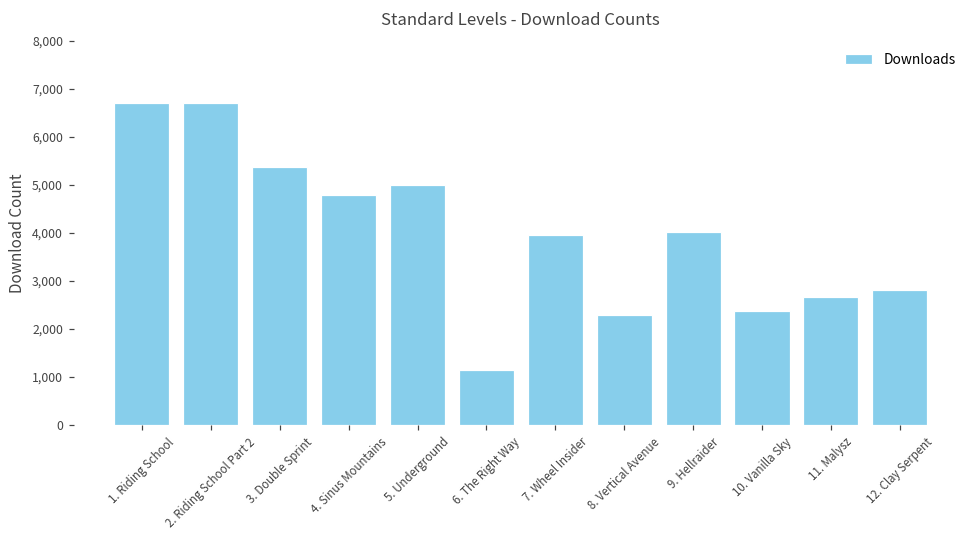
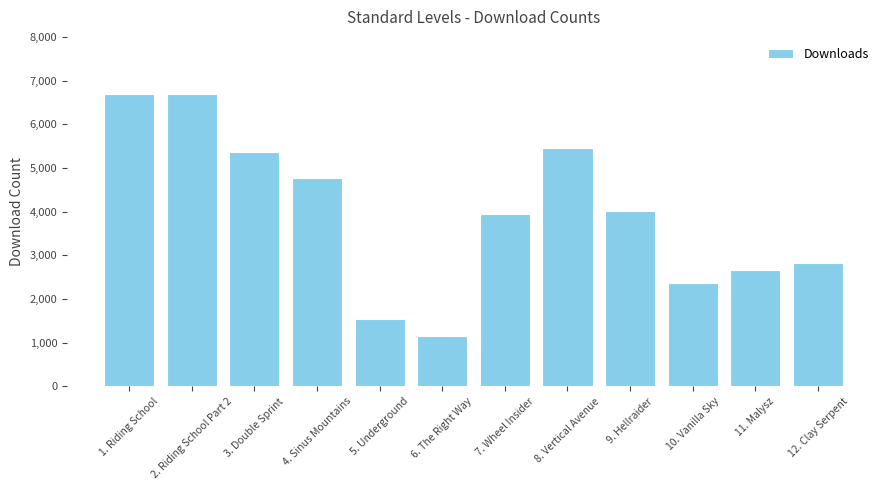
  {
    "1. Riding School": "6,700",
    "2. Riding School Part 2": "6,700",
    "3. Double Sprint": "5,400",
    "4. Sinus Mountains": "4,800",
-   "5. Underground": "5,000",
+   "5. Underground": "1,500",
    "6. The Right Way": "1,100",
    "7. Wheel Insider": "4,000",
-   "8. Vertical Avenue": "2,300",
+   "8. Vertical Avenue": "5,500",
    "9. Hellraider": "4,000",
    "10. Vanilla Sky": "2,400",
    "11. Malysz": "2,700",
    "12. Clay Serpent": "2,800"
  }
